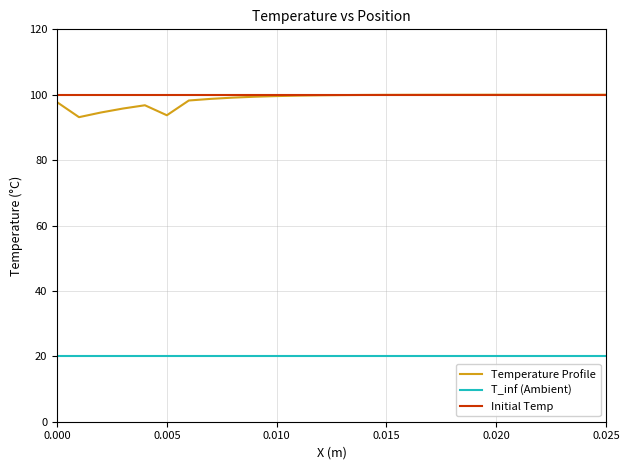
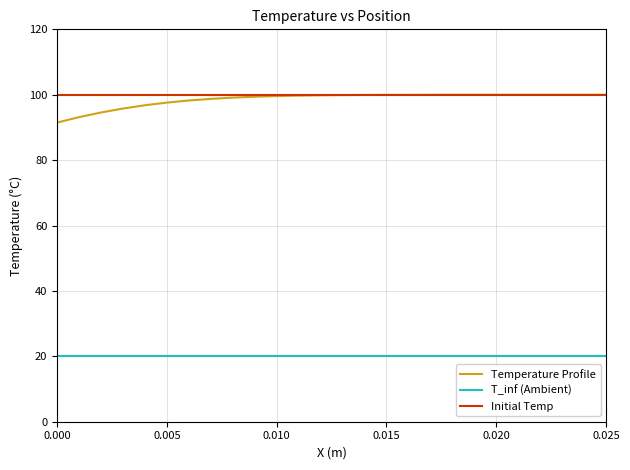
  {
    "Temperature Profile": {
-     "0.000": 98,
-     "0.005": 94
+     "0.000": 91,
+     "0.005": 98
    },
    "T_inf (Ambient)": {
      "0.000": 20,
      "0.005": 20,
      "0.010": 20,
      "0.015": 20,
      "0.020": 20,
      "0.025": 20
    },
    "Initial Temp": {
      "0.000": 100,
      "0.005": 100
    }
  }
